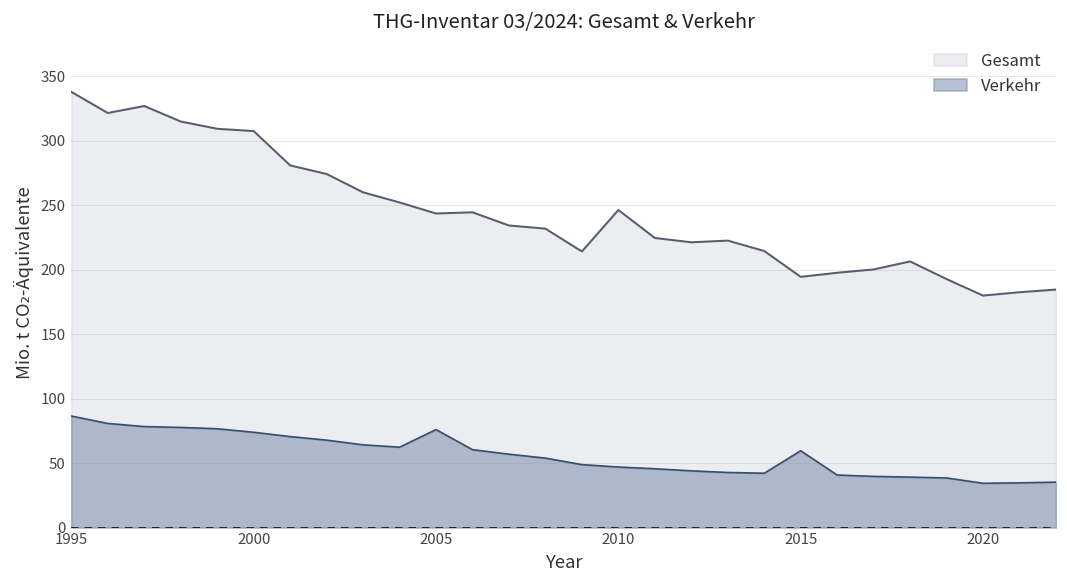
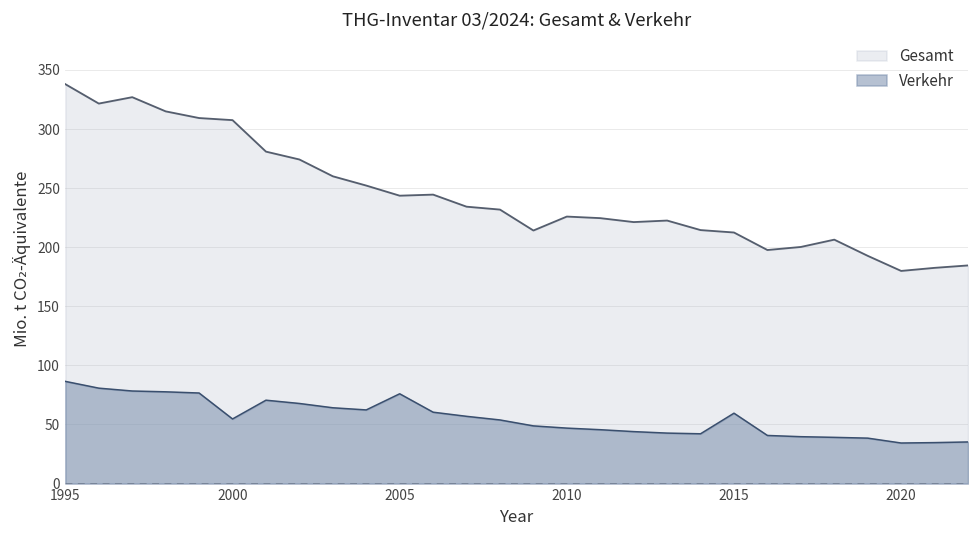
  {
    "Gesamt": {
      "1995": 338,
      "2000": 308,
      "2005": 244,
-     "2010": 246,
-     "2015": 194,
+     "2010": 226,
+     "2015": 212,
      "2020": 180
    },
    "Verkehr": {
      "1995": 86,
-     "2000": 74,
+     "2000": 55,
      "2005": 76,
      "2010": 47,
      "2015": 60,
      "2020": 34
    }
  }
